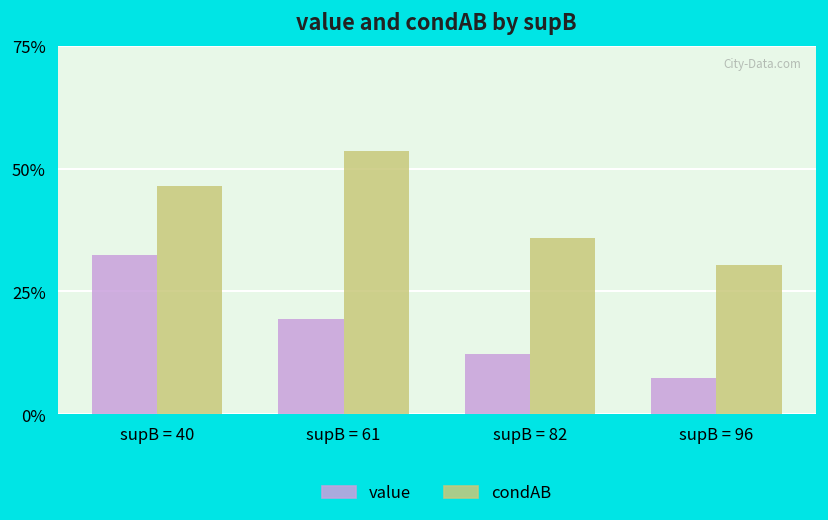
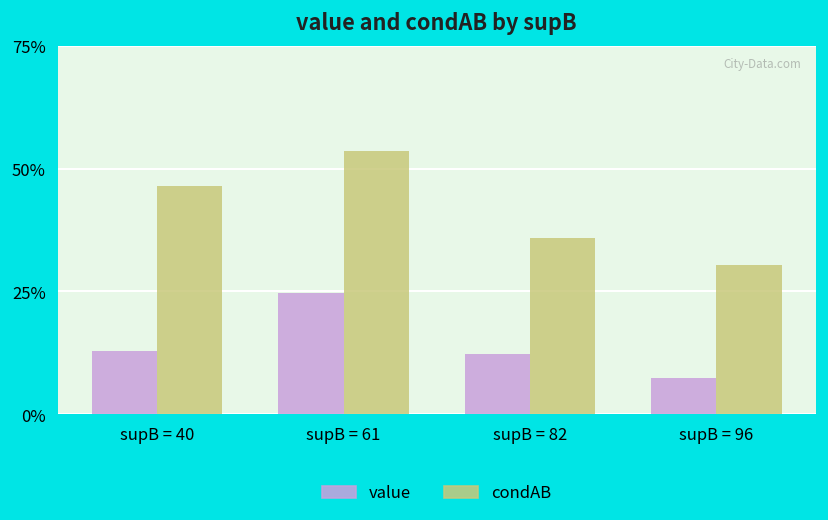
  {
    "value": {
-     "supB = 40": "33%",
-     "supB = 61": "19%",
+     "supB = 40": "13%",
+     "supB = 61": "25%",
      "supB = 82": "12%",
      "supB = 96": "7%"
    },
    "condAB": {
      "supB = 40": "46%",
      "supB = 61": "54%",
      "supB = 82": "36%",
      "supB = 96": "30%"
    }
  }
